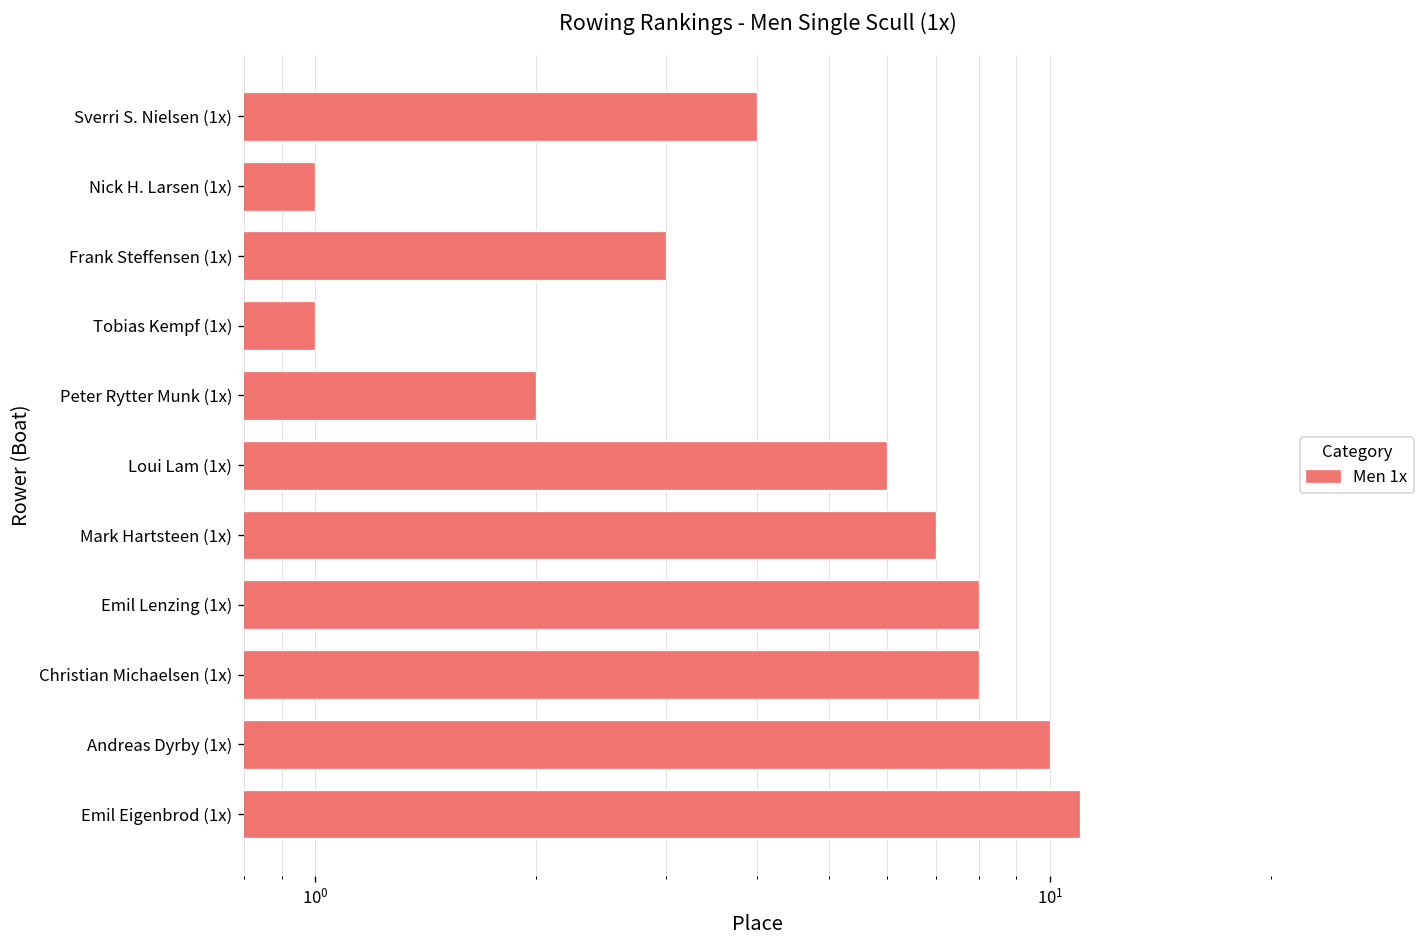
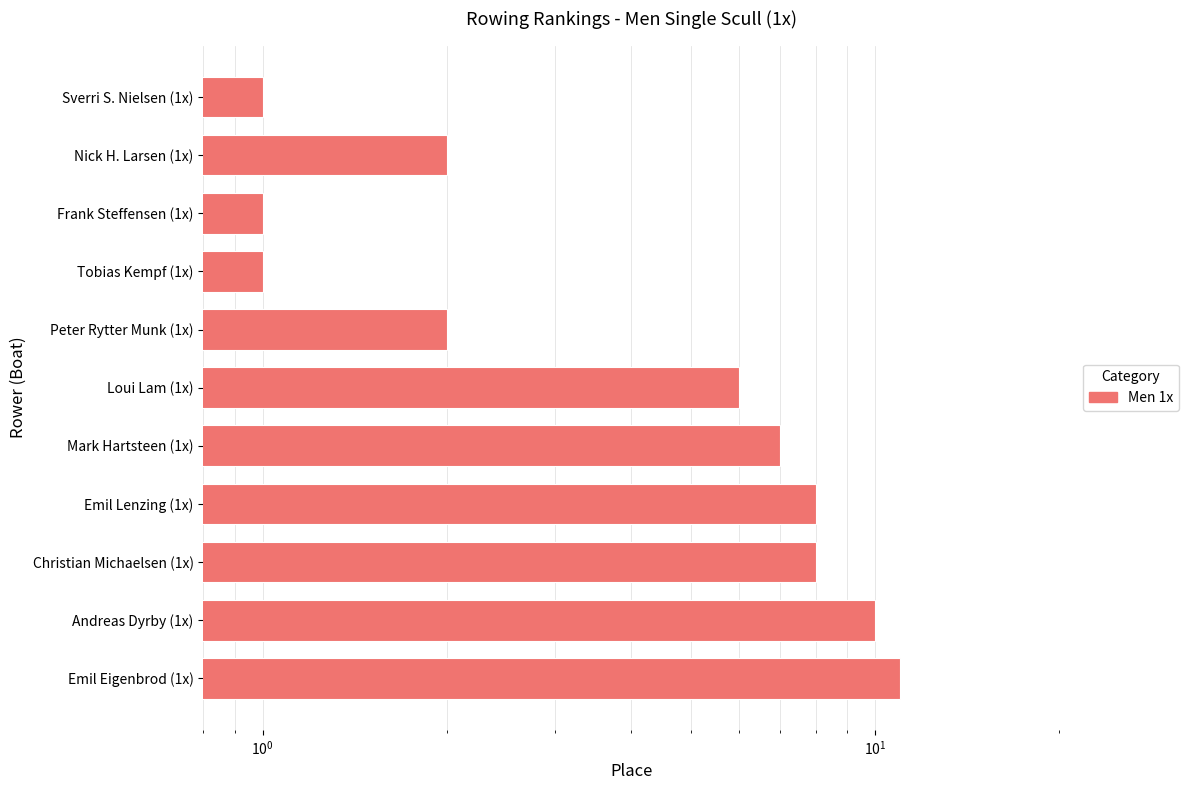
  {
-   "Sverri S. Nielsen (1x)": 4,
-   "Nick H. Larsen (1x)": 1,
-   "Frank Steffensen (1x)": 3,
+   "Sverri S. Nielsen (1x)": 1,
+   "Nick H. Larsen (1x)": 2,
+   "Frank Steffensen (1x)": 1,
    "Tobias Kempf (1x)": 1,
    "Peter Rytter Munk (1x)": 2,
    "Loui Lam (1x)": 6,
    "Mark Hartsteen (1x)": 7,
    "Emil Lenzing (1x)": 8,
    "Christian Michaelsen (1x)": 8,
    "Andreas Dyrby (1x)": 10,
    "Emil Eigenbrod (1x)": 11
  }
